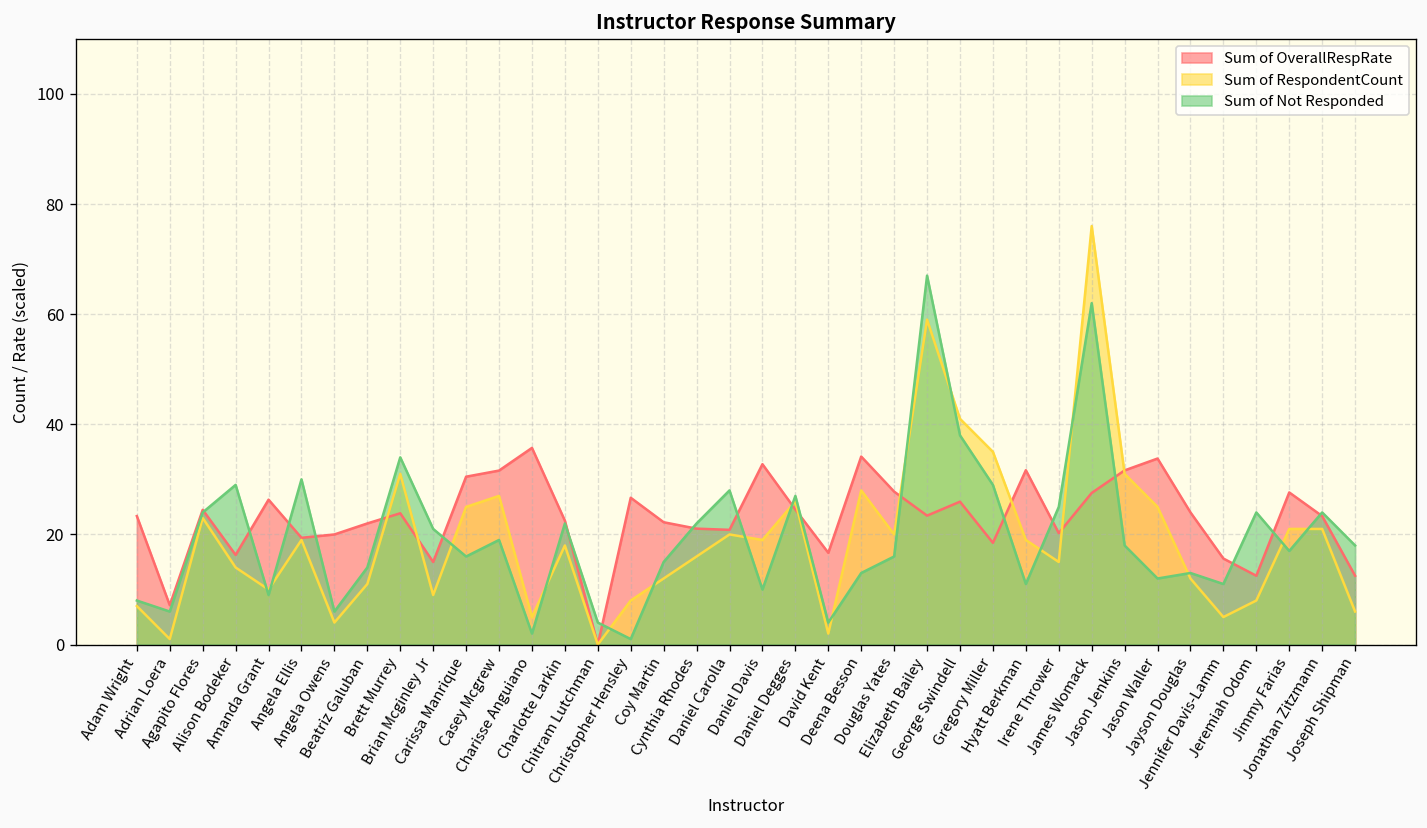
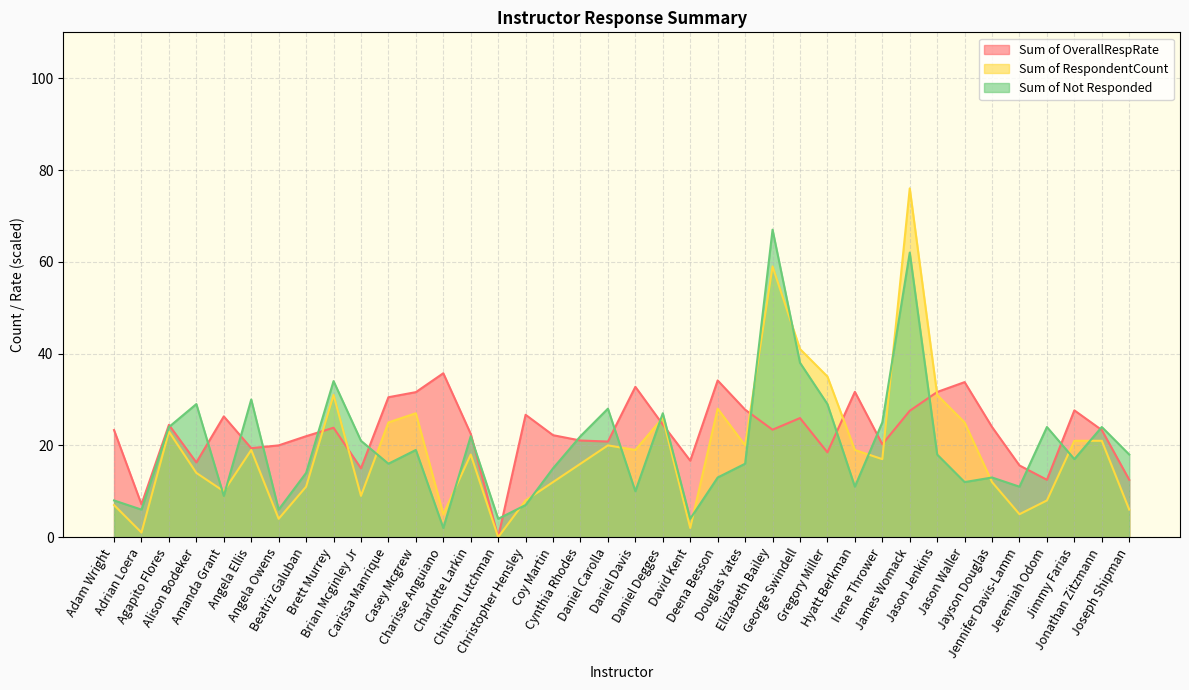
  {
    "Sum of OverallRespRate": {
      "Adam Wright": 23,
      "Adrian Loera": 7,
      "Alison Bodeker": 16,
      "Amanda Grant": 26,
      "Angela Owens": 20,
      "Beatriz Galuban": 22,
      "Brett Murrey": 24,
      "Brian Mcginley Jr": 15,
      "Carissa Manrique": 30,
      "Casey Mcgrew": 32,
      "Charisse Anguiano": 36,
      "Christopher Hensley": 27,
      "Coy Martin": 22,
      "Cynthia Rhodes": 21,
      "Daniel Carolla": 21,
      "Daniel Davis": 33,
      "Daniel Degges": 25,
      "David Kent": 17,
      "Deena Besson": 34,
      "Douglas Yates": 28,
      "Elizabeth Bailey": 23,
      "George Swindell": 26,
      "Gregory Miller": 18,
      "Hyatt Berkman": 32,
      "Irene Thrower": 20,
      "James Womack": 28,
      "Jason Jenkins": 32,
      "Jason Waller": 34,
      "Jayson Douglas": 24,
      "Jennifer Davis-Lamm": 16,
      "Jeremiah Odom": 13,
      "Jimmy Farias": 28,
      "Jonathan Zitzmann": 23,
      "Joseph Shipman": 13
    },
    "Sum of RespondentCount": {
      "Adam Wright": 7,
      "Adrian Loera": 1,
      "Agapito Flores": 23,
      "Alison Bodeker": 14,
      "Amanda Grant": 10,
      "Angela Owens": 4,
      "Beatriz Galuban": 11,
      "Brett Murrey": 31,
      "Brian Mcginley Jr": 9,
      "Carissa Manrique": 25,
      "Casey Mcgrew": 27,
      "Charisse Anguiano": 5,
      "Charlotte Larkin": 18,
      "Christopher Hensley": 8,
      "Coy Martin": 12,
      "Cynthia Rhodes": 16,
      "Daniel Carolla": 20,
      "Daniel Davis": 19,
      "Daniel Degges": 26,
      "David Kent": 2,
      "Deena Besson": 28,
      "Douglas Yates": 20,
      "Elizabeth Bailey": 59,
      "George Swindell": 41,
      "Gregory Miller": 35,
      "Hyatt Berkman": 19,
-     "Irene Thrower": 15,
+     "Irene Thrower": 17,
      "James Womack": 76,
      "Jason Jenkins": 31,
      "Jason Waller": 25,
      "Jayson Douglas": 12,
      "Jennifer Davis-Lamm": 5,
      "Jeremiah Odom": 8,
      "Jimmy Farias": 21,
      "Jonathan Zitzmann": 21,
      "Joseph Shipman": 6
    },
    "Sum of Not Responded": {
      "Adam Wright": 8,
      "Adrian Loera": 6,
      "Alison Bodeker": 29,
      "Amanda Grant": 9,
      "Angela Ellis": 30,
      "Angela Owens": 6,
      "Beatriz Galuban": 14,
      "Brett Murrey": 34,
      "Brian Mcginley Jr": 21,
      "Carissa Manrique": 16,
      "Casey Mcgrew": 19,
      "Charisse Anguiano": 2,
      "Chitram Lutchman": 4,
-     "Christopher Hensley": 1,
+     "Christopher Hensley": 7,
      "Coy Martin": 15,
      "Cynthia Rhodes": 22,
      "Daniel Carolla": 28,
      "Daniel Davis": 10,
      "Daniel Degges": 27,
      "David Kent": 4,
      "Deena Besson": 13,
      "Douglas Yates": 16,
      "Elizabeth Bailey": 67,
      "George Swindell": 38,
      "Gregory Miller": 29,
      "Hyatt Berkman": 11,
      "Irene Thrower": 25,
      "James Womack": 62,
      "Jason Jenkins": 18,
      "Jason Waller": 12,
      "Jayson Douglas": 13,
      "Jennifer Davis-Lamm": 11,
      "Jeremiah Odom": 24,
      "Jimmy Farias": 17,
      "Jonathan Zitzmann": 24,
      "Joseph Shipman": 18
    }
  }
